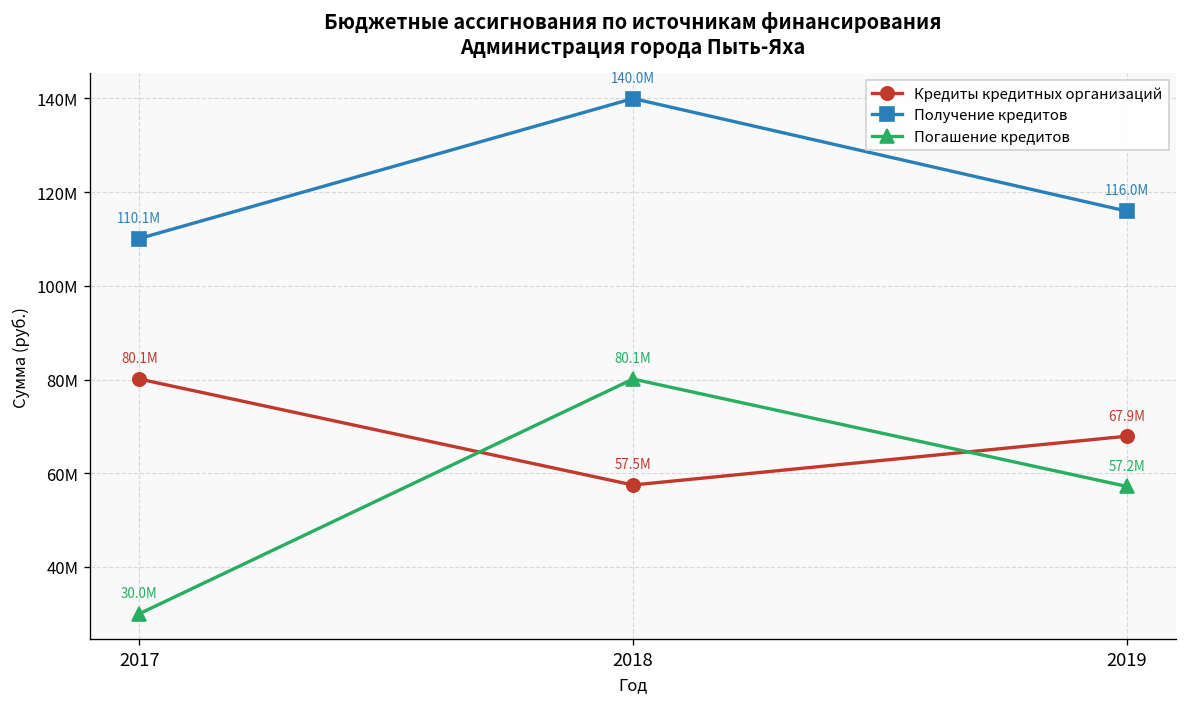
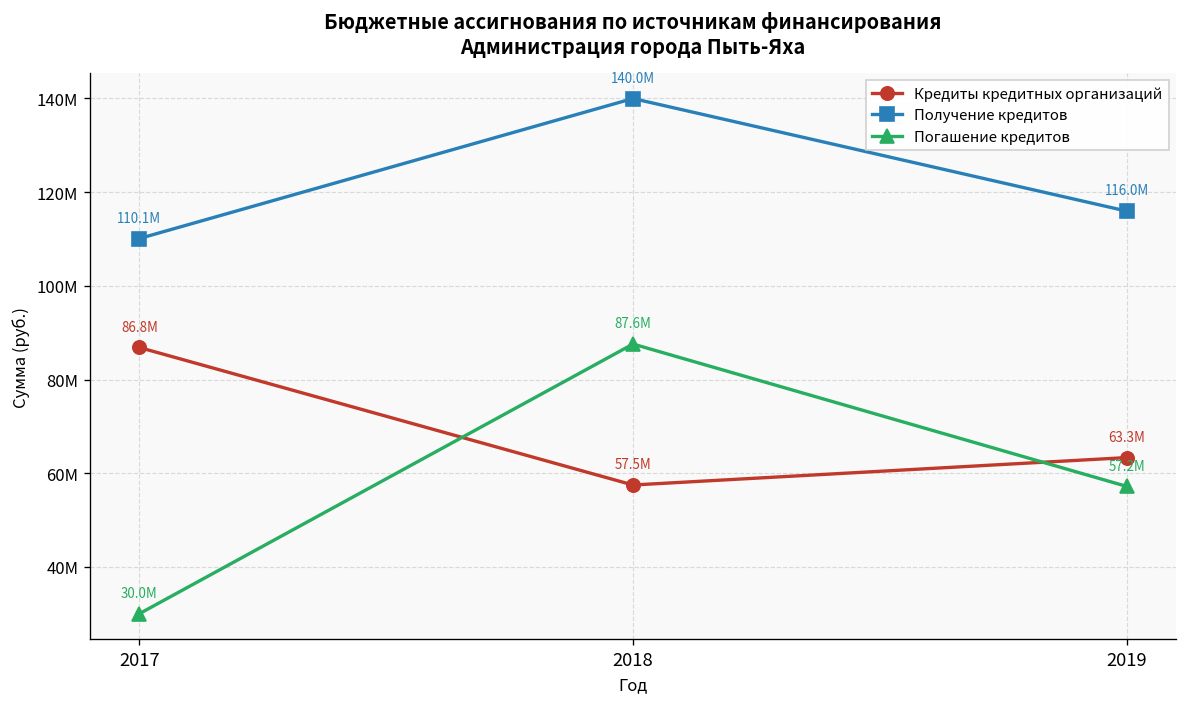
  {
    "Кредиты кредитных организаций": {
-     "2017": "80.1M",
+     "2017": "86.8M",
      "2018": "57.5M",
-     "2019": "67.9M"
+     "2019": "63.3M"
    },
    "Получение кредитов": {
      "2017": "110.1M",
      "2018": "140.0M",
      "2019": "116.0M"
    },
    "Погашение кредитов": {
      "2017": "30.0M",
-     "2018": "80.1M",
+     "2018": "87.6M",
      "2019": "57.2M"
    }
  }
